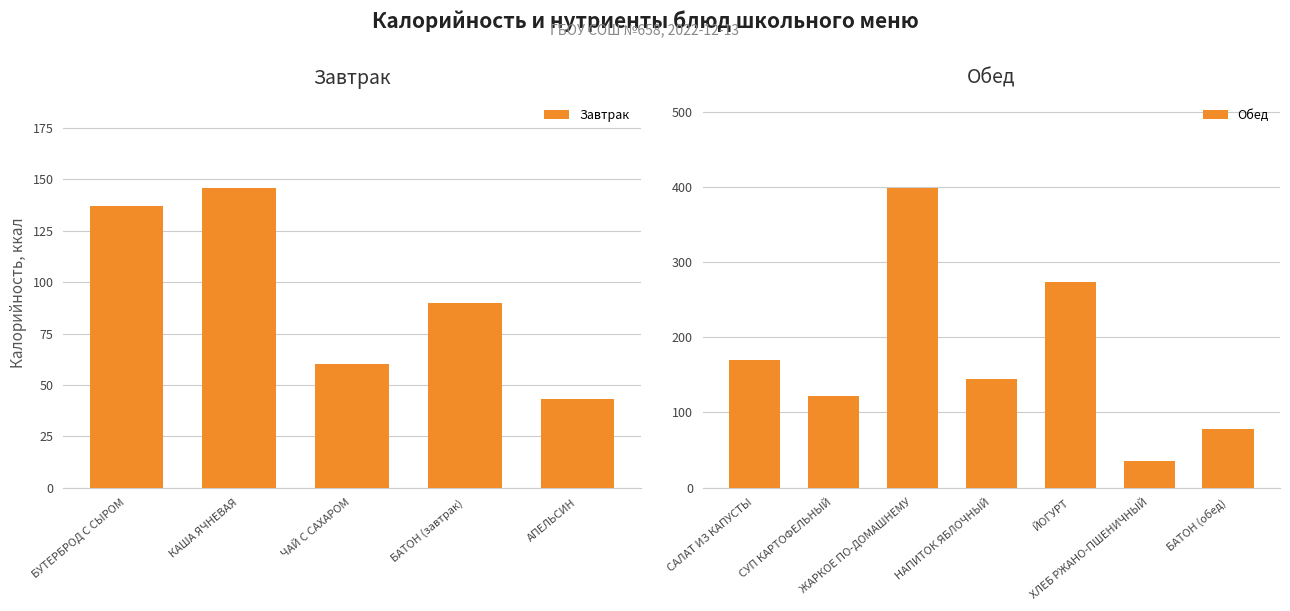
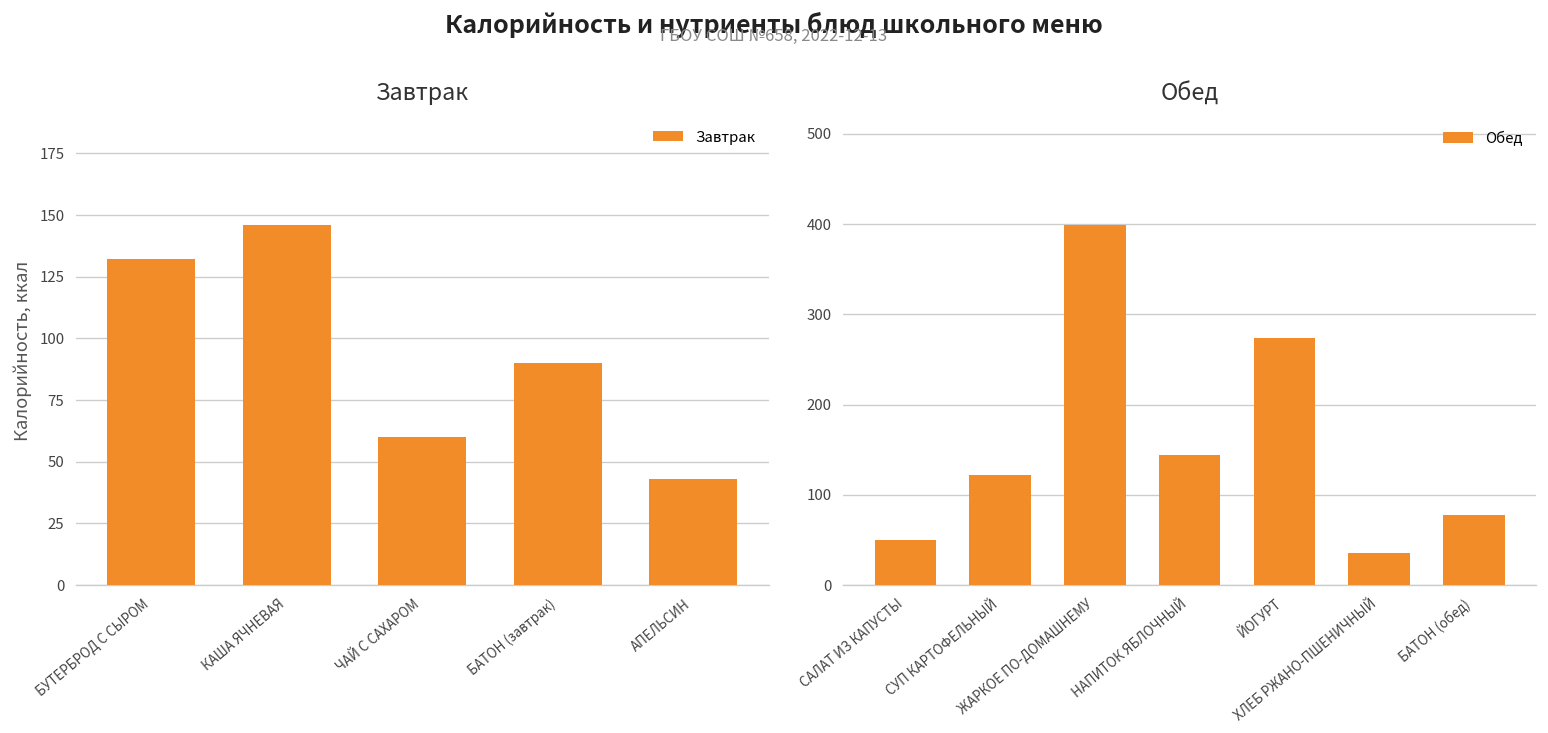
  {
    "Завтрак": {
-     "БУТЕРБРОД С СЫРОМ": 137,
+     "БУТЕРБРОД С СЫРОМ": 132,
      "КАША ЯЧНЕВАЯ": 146,
      "ЧАЙ С САХАРОМ": 60,
      "БАТОН (завтрак)": 90,
      "АПЕЛЬСИН": 43
    },
    "Обед": {
-     "САЛАТ ИЗ КАПУСТЫ": 170,
+     "САЛАТ ИЗ КАПУСТЫ": 50,
      "СУП КАРТОФЕЛЬНЫЙ": 120,
      "ЖАРКОЕ ПО-ДОМАШНЕМУ": 400,
      "НАПИТОК ЯБЛОЧНЫЙ": 140,
      "ЙОГУРТ": 270,
      "ХЛЕБ РЖАНО-ПШЕНИЧНЫЙ": 40,
      "БАТОН (обед)": 80
    }
  }
